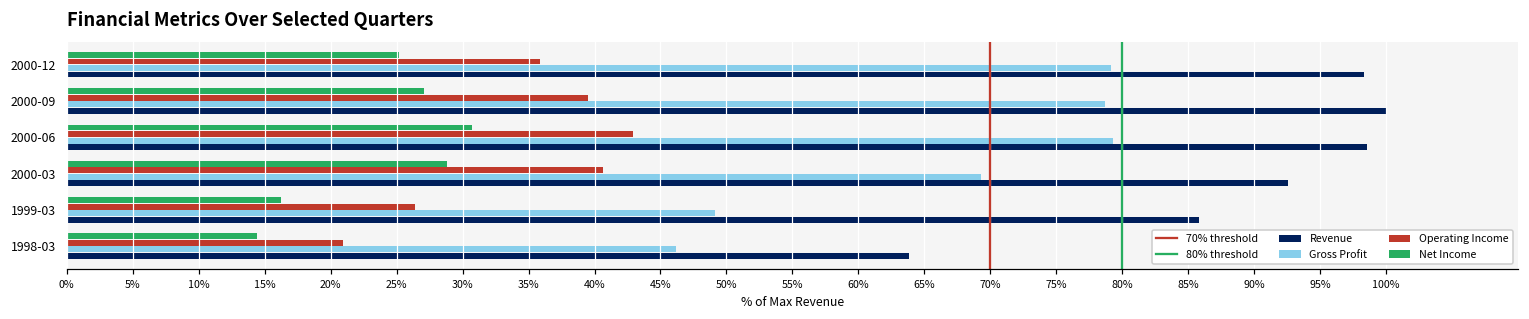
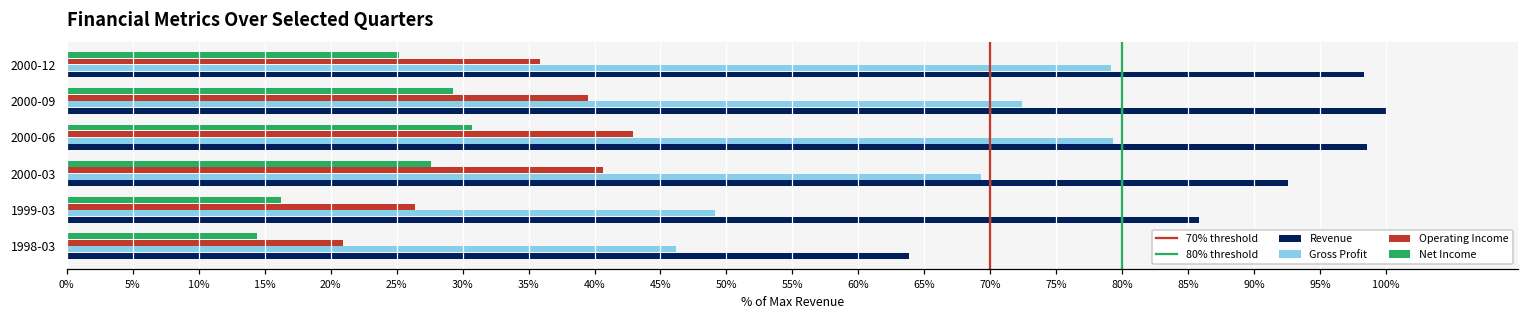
  {
    "Revenue": {
      "2000-12": "98.3%",
      "2000-09": "100.0%",
      "2000-06": "98.5%",
      "2000-03": "92.6%",
      "1999-03": "85.9%",
      "1998-03": "63.8%"
    },
    "Gross Profit": {
      "2000-12": "79.2%",
-     "2000-09": "78.7%",
+     "2000-09": "72.4%",
      "2000-06": "79.3%",
      "2000-03": "69.3%",
      "1999-03": "49.1%",
      "1998-03": "46.2%"
    },
    "Operating Income": {
      "2000-12": "35.9%",
      "2000-09": "39.5%",
      "2000-06": "42.9%",
      "2000-03": "40.6%",
      "1999-03": "26.4%",
      "1998-03": "20.9%"
    },
    "Net Income": {
      "2000-12": "25.2%",
-     "2000-09": "27.1%",
+     "2000-09": "29.3%",
      "2000-06": "30.7%",
-     "2000-03": "28.8%",
+     "2000-03": "27.6%",
      "1999-03": "16.2%",
      "1998-03": "14.4%"
    }
  }
